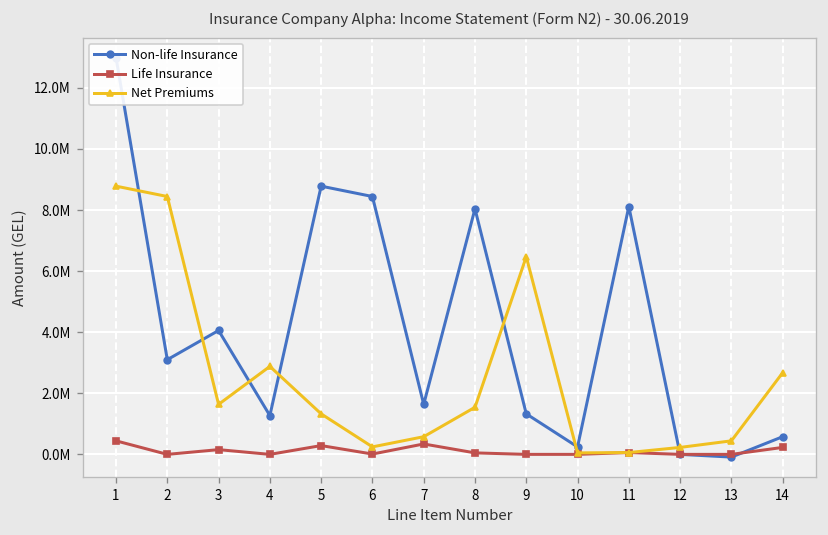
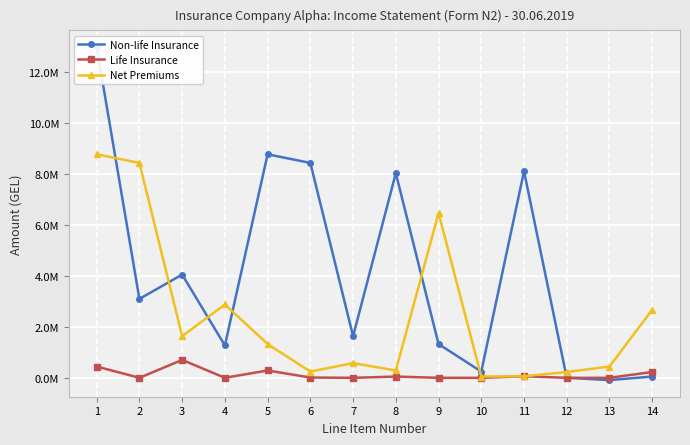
  {
    "Non-life Insurance": {
      "2": 3100000,
      "3": 4100000,
      "4": 1300000,
      "5": 8800000,
      "6": 8400000,
      "7": 1600000,
      "8": 8000000,
      "9": 1300000,
      "10": 200000,
      "11": 8100000,
-     "14": 600000
+     "14": 0
    },
    "Life Insurance": {
      "1": 400000,
      "2": 0,
-     "3": 200000,
+     "3": 700000,
      "4": 0,
      "5": 300000,
      "6": 0,
-     "7": 300000,
+     "7": 0,
      "8": 0,
      "9": 0,
      "14": 200000
    },
    "Net Premiums": {
      "1": 8800000,
      "2": 8400000,
      "3": 1600000,
      "4": 2900000,
      "5": 1300000,
      "6": 200000,
      "7": 600000,
-     "8": 1500000,
+     "8": 300000,
      "9": 6500000,
      "12": 200000,
      "13": 400000,
      "14": 2700000
    }
  }
